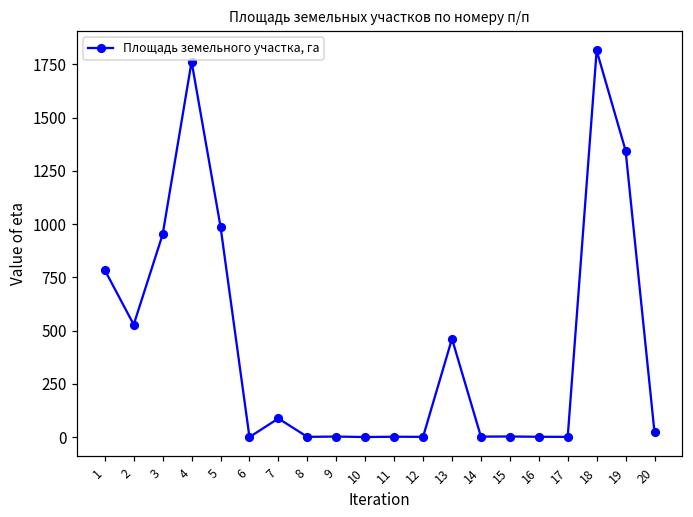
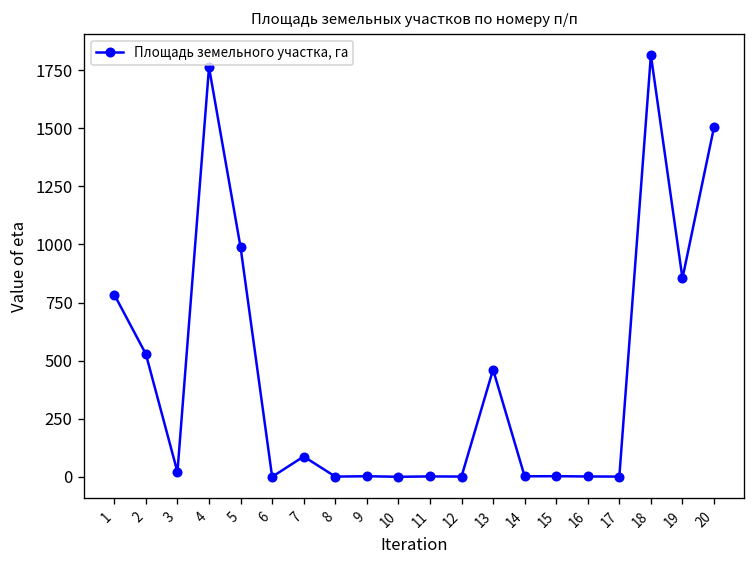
  {
    "1": 780,
    "2": 530,
-   "3": 950,
+   "3": 20,
    "4": 1760,
    "5": 990,
    "6": 0,
    "7": 90,
    "8": 0,
    "9": 0,
    "10": 0,
    "11": 0,
    "12": 0,
    "13": 460,
    "14": 0,
    "15": 0,
    "16": 0,
    "17": 0,
    "18": 1810,
-   "19": 1350,
-   "20": 20
+   "19": 850,
+   "20": 1500
  }
